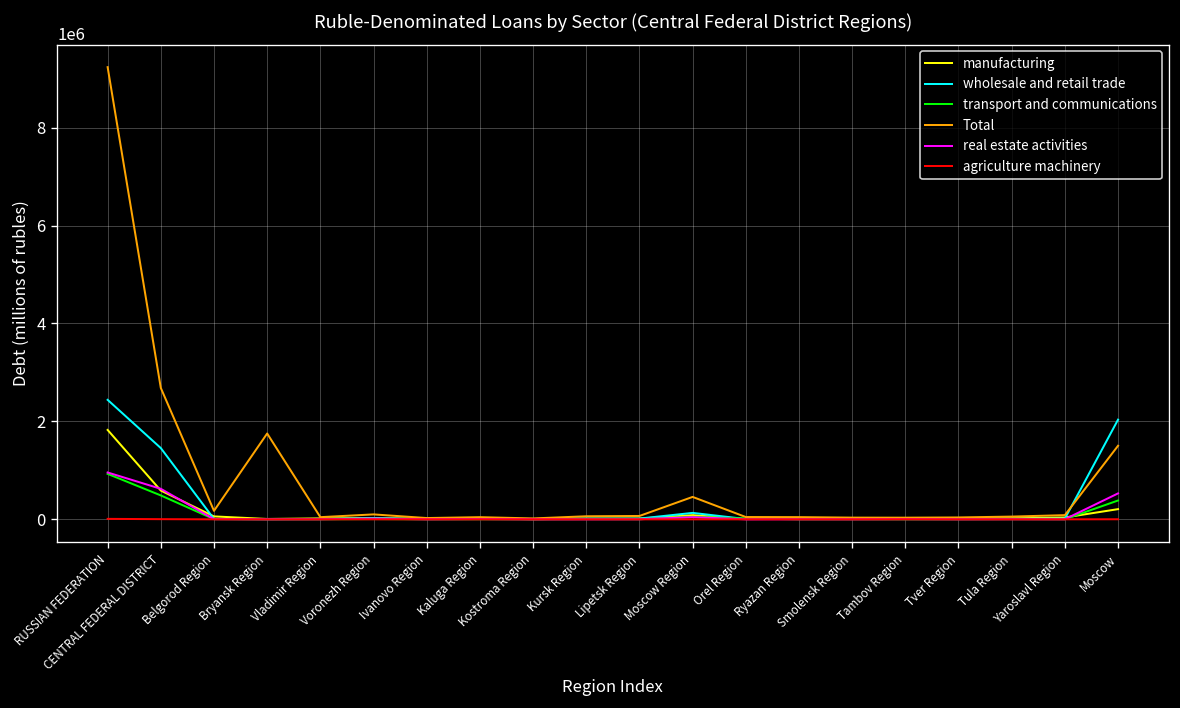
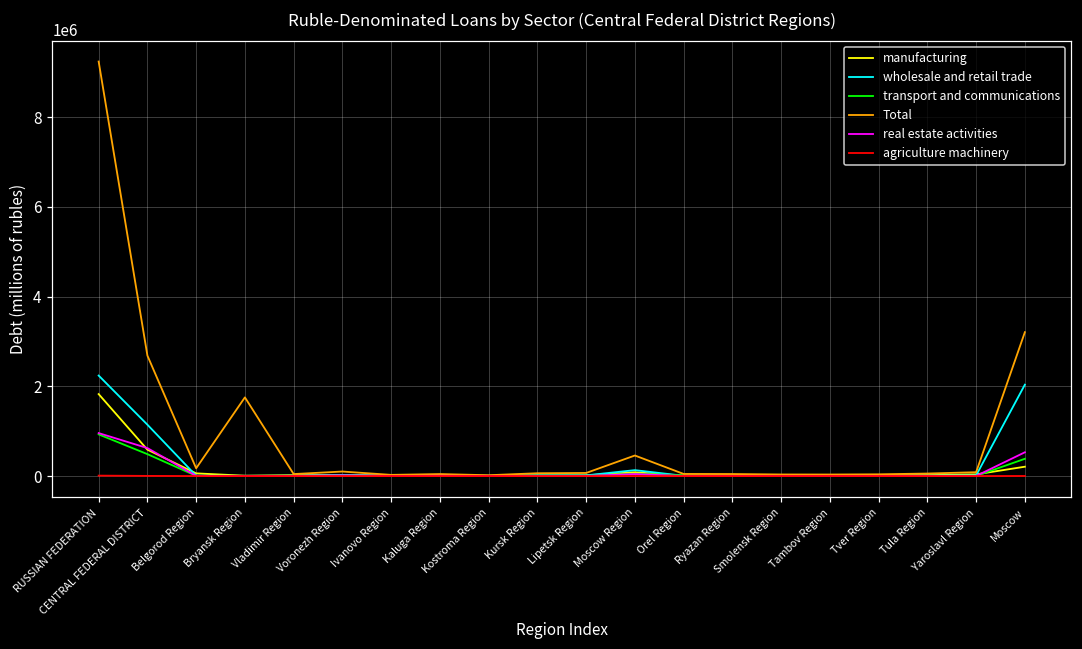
  {
    "manufacturing": {
      "RUSSIAN FEDERATION": 1800000,
      "Moscow": 200000
    },
    "wholesale and retail trade": {
-     "RUSSIAN FEDERATION": 2400000,
-     "CENTRAL FEDERAL DISTRICT": 1500000,
+     "RUSSIAN FEDERATION": 2200000,
+     "CENTRAL FEDERAL DISTRICT": 1100000,
      "Moscow": 2000000
    },
    "transport and communications": {
      "CENTRAL FEDERAL DISTRICT": 500000,
      "Moscow": 400000
    },
    "Total": {
      "RUSSIAN FEDERATION": 9200000,
      "CENTRAL FEDERAL DISTRICT": 2700000,
      "Belgorod Region": 200000,
      "Bryansk Region": 1800000,
      "Voronezh Region": 100000,
      "Moscow Region": 500000,
-     "Moscow": 1500000
+     "Moscow": 3200000
    },
    "real estate activities": {
      "Moscow": 500000
    },
    "agriculture machinery": {
      "RUSSIAN FEDERATION": 0,
      "CENTRAL FEDERAL DISTRICT": 0,
      "Moscow": 0
    }
  }
